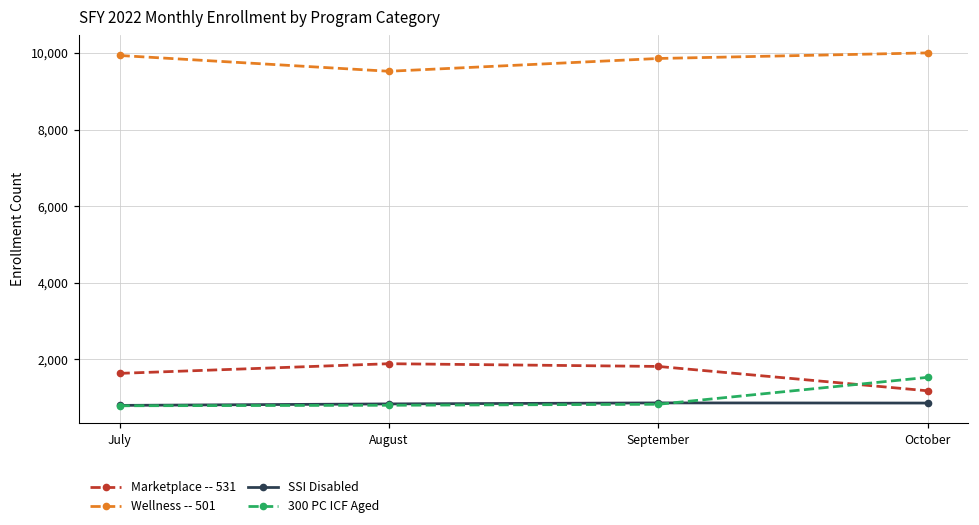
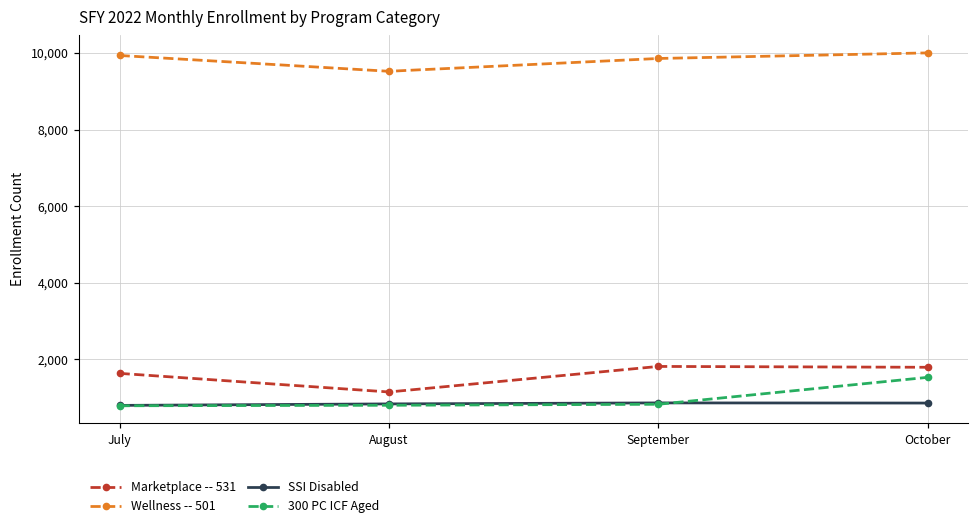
  {
    "Marketplace -- 531": {
      "July": "1,600",
-     "August": "1,900",
+     "August": "1,200",
      "September": "1,800",
-     "October": "1,200"
+     "October": "1,800"
    },
    "Wellness -- 501": {
      "July": "9,900",
      "August": "9,500",
      "September": "9,900",
      "October": "10,000"
    },
    "SSI Disabled": {
      "October": "900"
    },
    "300 PC ICF Aged": {
      "October": "1,500"
    }
  }
